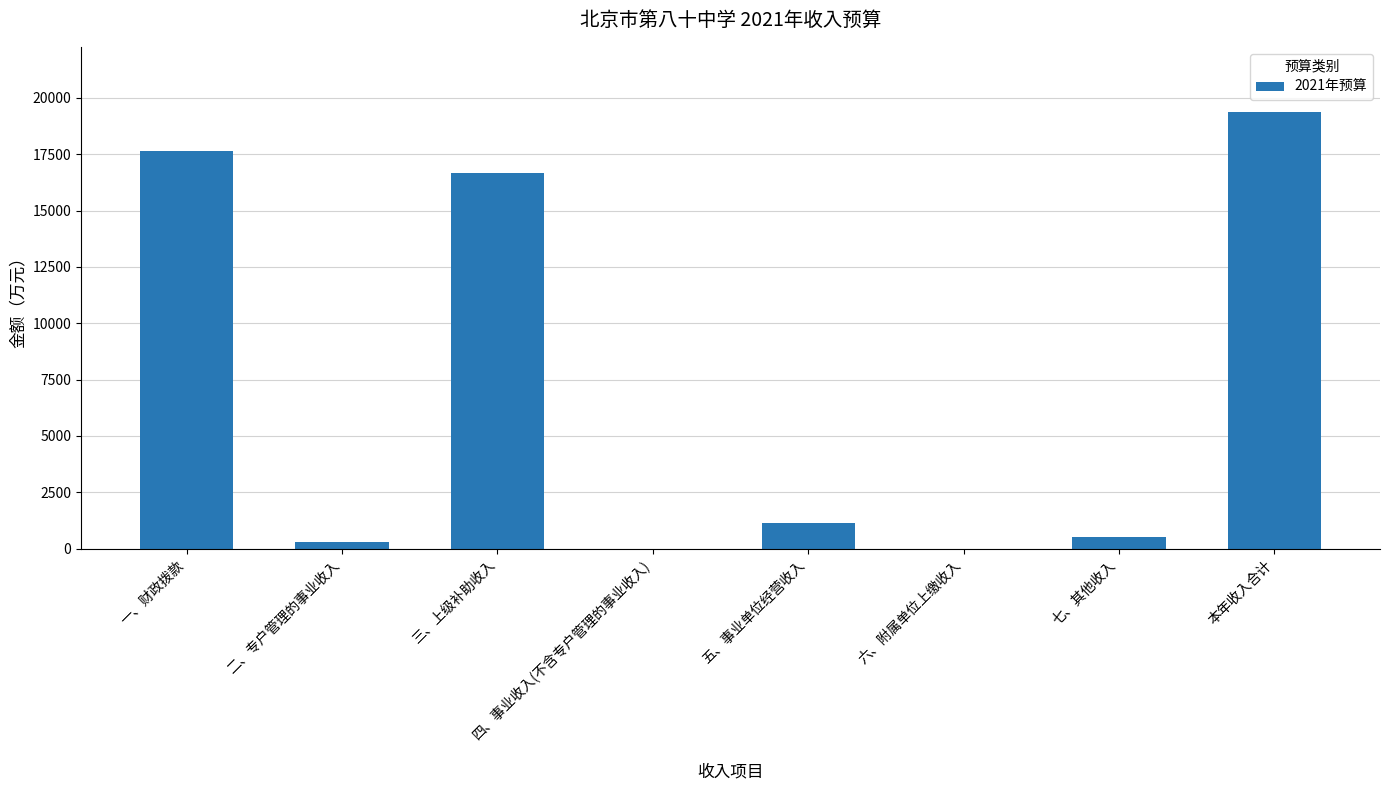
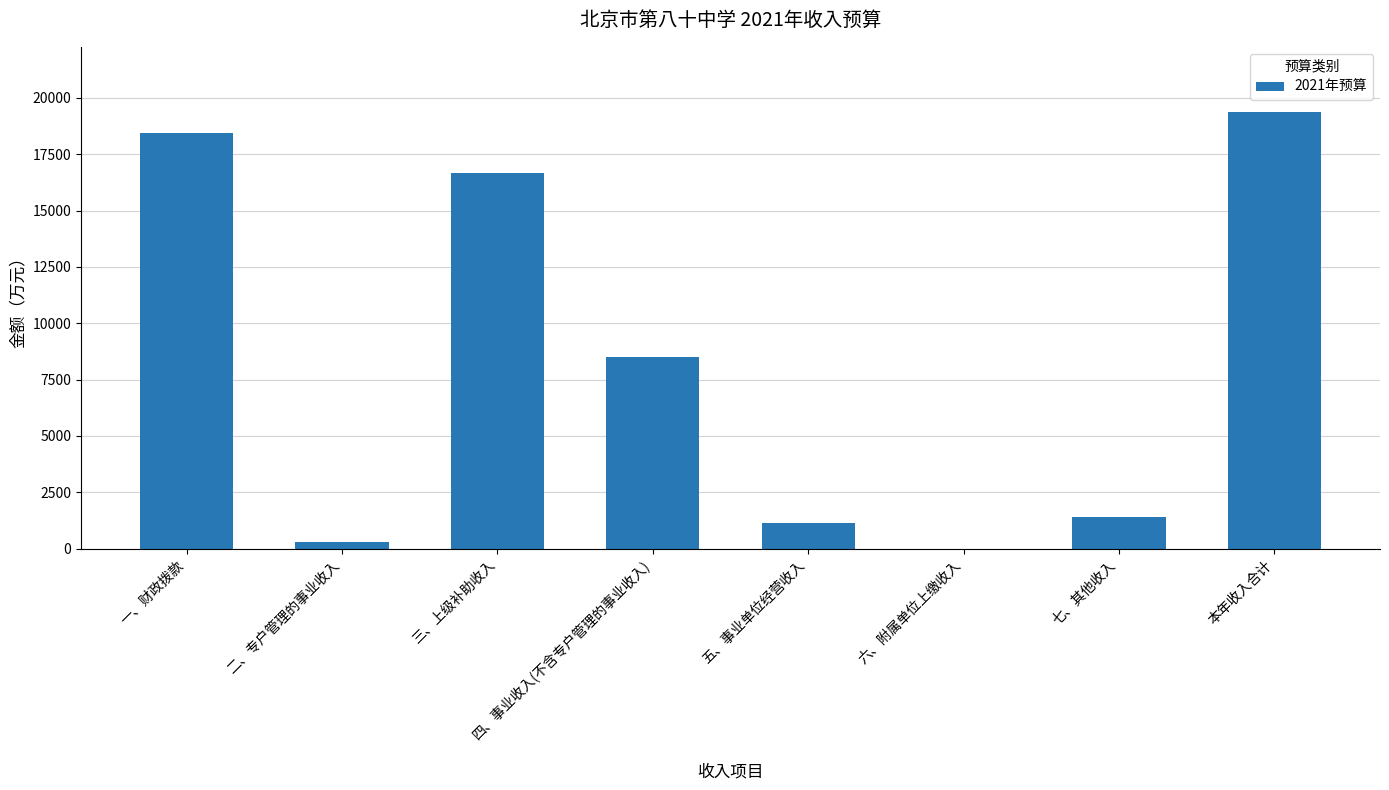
  {
-   "一、财政拨款": 17600,
+   "一、财政拨款": 18400,
    "二、专户管理的事业收入": 300,
    "三、上级补助收入": 16700,
-   "四、事业收入(不含专户管理的事业收入)": 0,
+   "四、事业收入(不含专户管理的事业收入)": 8500,
    "五、事业单位经营收入": 1200,
    "六、附属单位上缴收入": 0,
-   "七、其他收入": 500,
+   "七、其他收入": 1400,
    "本年收入合计": 19400
  }
